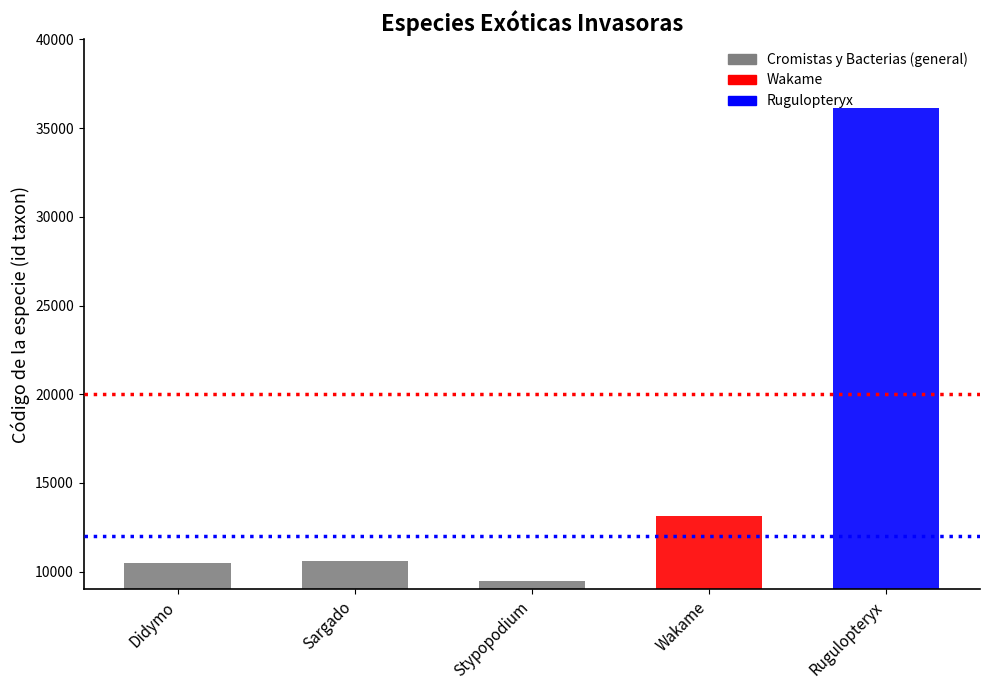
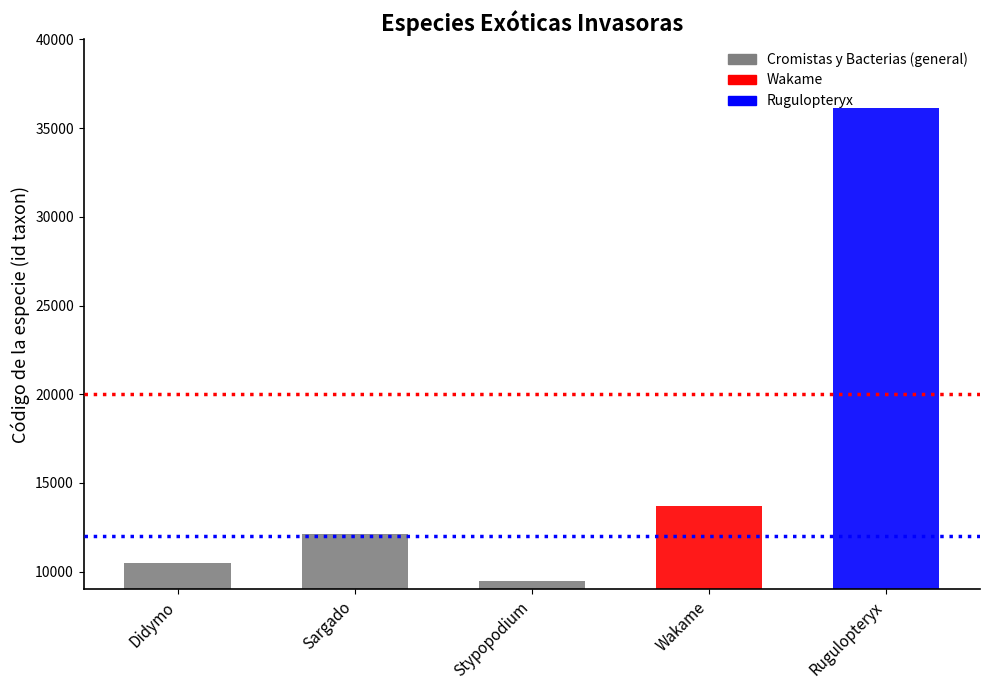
  {
    "Didymo": 10500,
-   "Sargado": 10600,
+   "Sargado": 12100,
    "Stypopodium": 9500,
-   "Wakame": 13100,
+   "Wakame": 13700,
    "Rugulopteryx": 36100
  }
